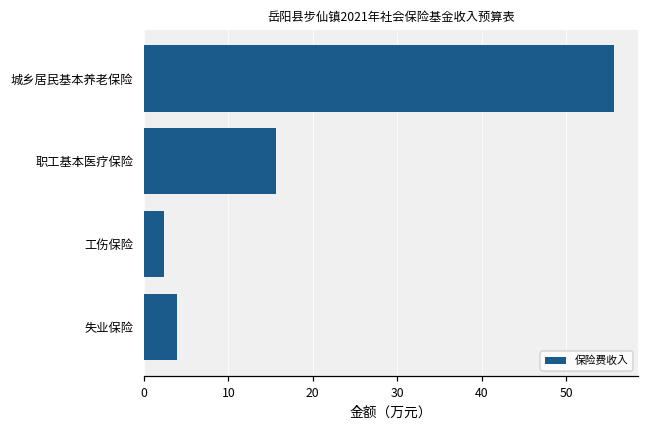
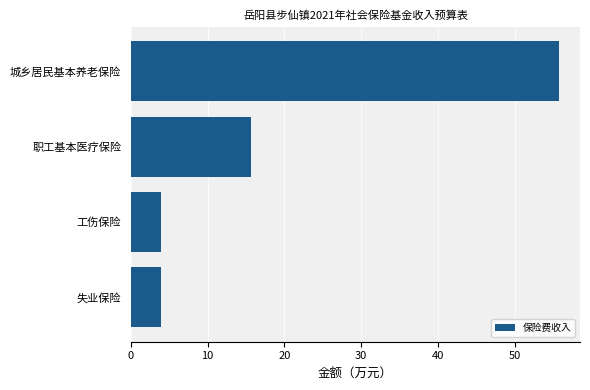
  {
    "城乡居民基本养老保险": 56,
    "职工基本医疗保险": 16,
-   "工伤保险": 2,
+   "工伤保险": 4,
    "失业保险": 4
  }
